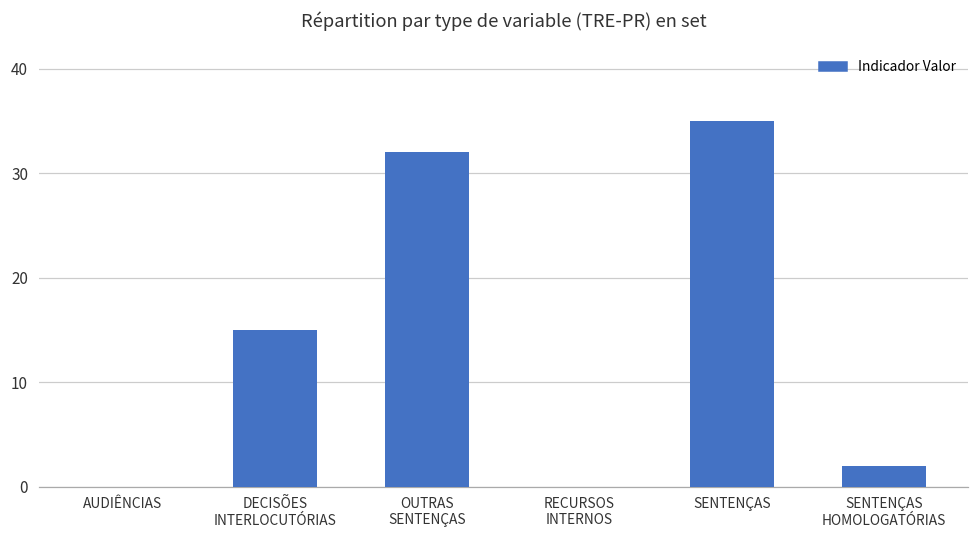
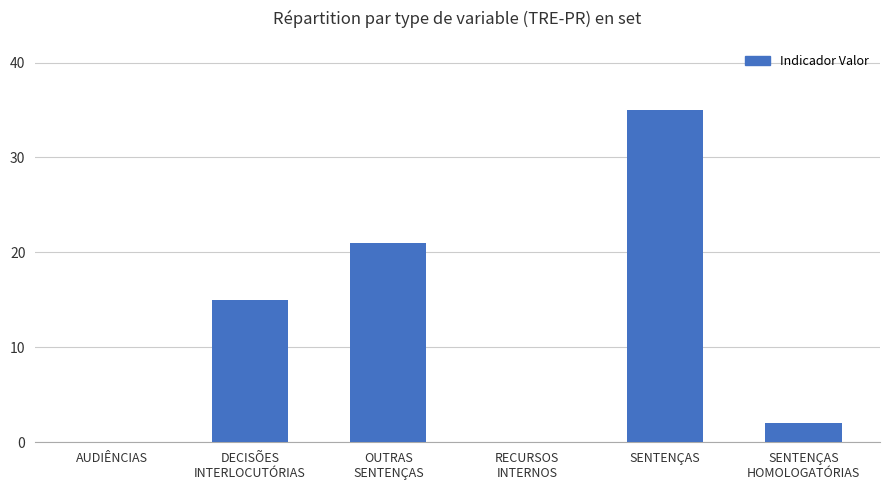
  {
    "AUDIÊNCIAS": 0,
    "DECISÕES INTERLOCUTÓRIAS": 15,
-   "OUTRAS SENTENÇAS": 32,
+   "OUTRAS SENTENÇAS": 21,
    "RECURSOS INTERNOS": 0,
    "SENTENÇAS": 35,
    "SENTENÇAS HOMOLOGATÓRIAS": 2
  }
